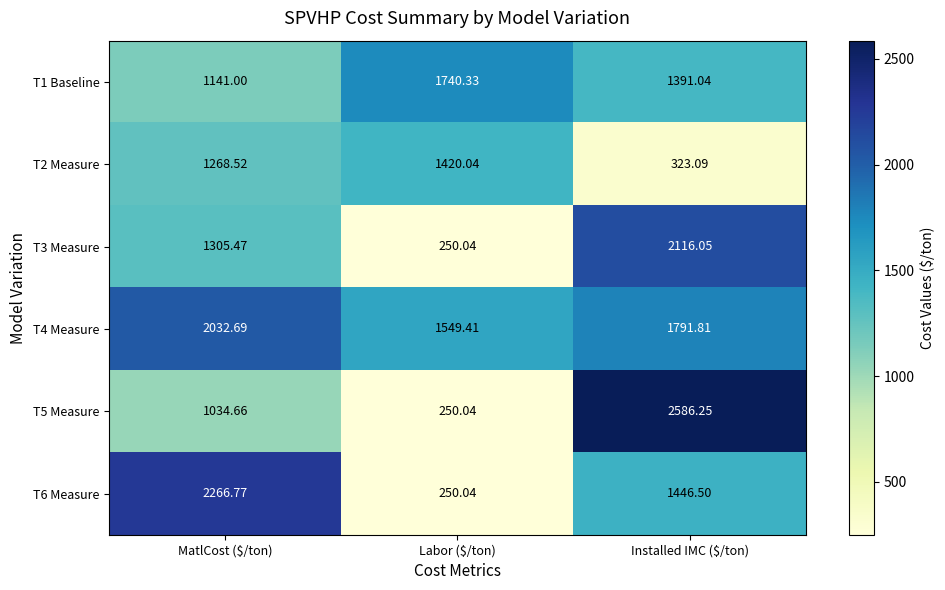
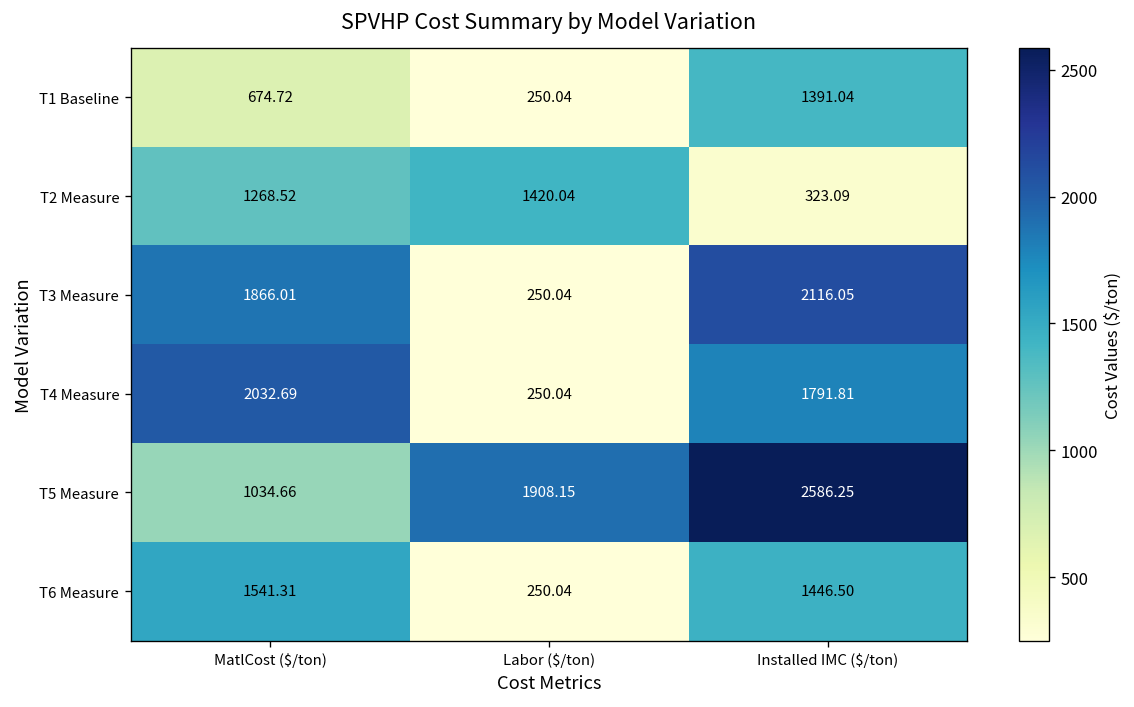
  {
    "T1 Baseline": {
-     "MatlCost ($/ton)": 1141.00,
-     "Labor ($/ton)": 1740.33,
+     "MatlCost ($/ton)": 674.72,
+     "Labor ($/ton)": 250.04,
      "Installed IMC ($/ton)": 1391.04
    },
    "T2 Measure": {
      "MatlCost ($/ton)": 1268.52,
      "Labor ($/ton)": 1420.04,
      "Installed IMC ($/ton)": 323.09
    },
    "T3 Measure": {
-     "MatlCost ($/ton)": 1305.47,
+     "MatlCost ($/ton)": 1866.01,
      "Labor ($/ton)": 250.04,
      "Installed IMC ($/ton)": 2116.05
    },
    "T4 Measure": {
      "MatlCost ($/ton)": 2032.69,
-     "Labor ($/ton)": 1549.41,
+     "Labor ($/ton)": 250.04,
      "Installed IMC ($/ton)": 1791.81
    },
    "T5 Measure": {
      "MatlCost ($/ton)": 1034.66,
-     "Labor ($/ton)": 250.04,
+     "Labor ($/ton)": 1908.15,
      "Installed IMC ($/ton)": 2586.25
    },
    "T6 Measure": {
-     "MatlCost ($/ton)": 2266.77,
+     "MatlCost ($/ton)": 1541.31,
      "Labor ($/ton)": 250.04,
      "Installed IMC ($/ton)": 1446.50
    }
  }
